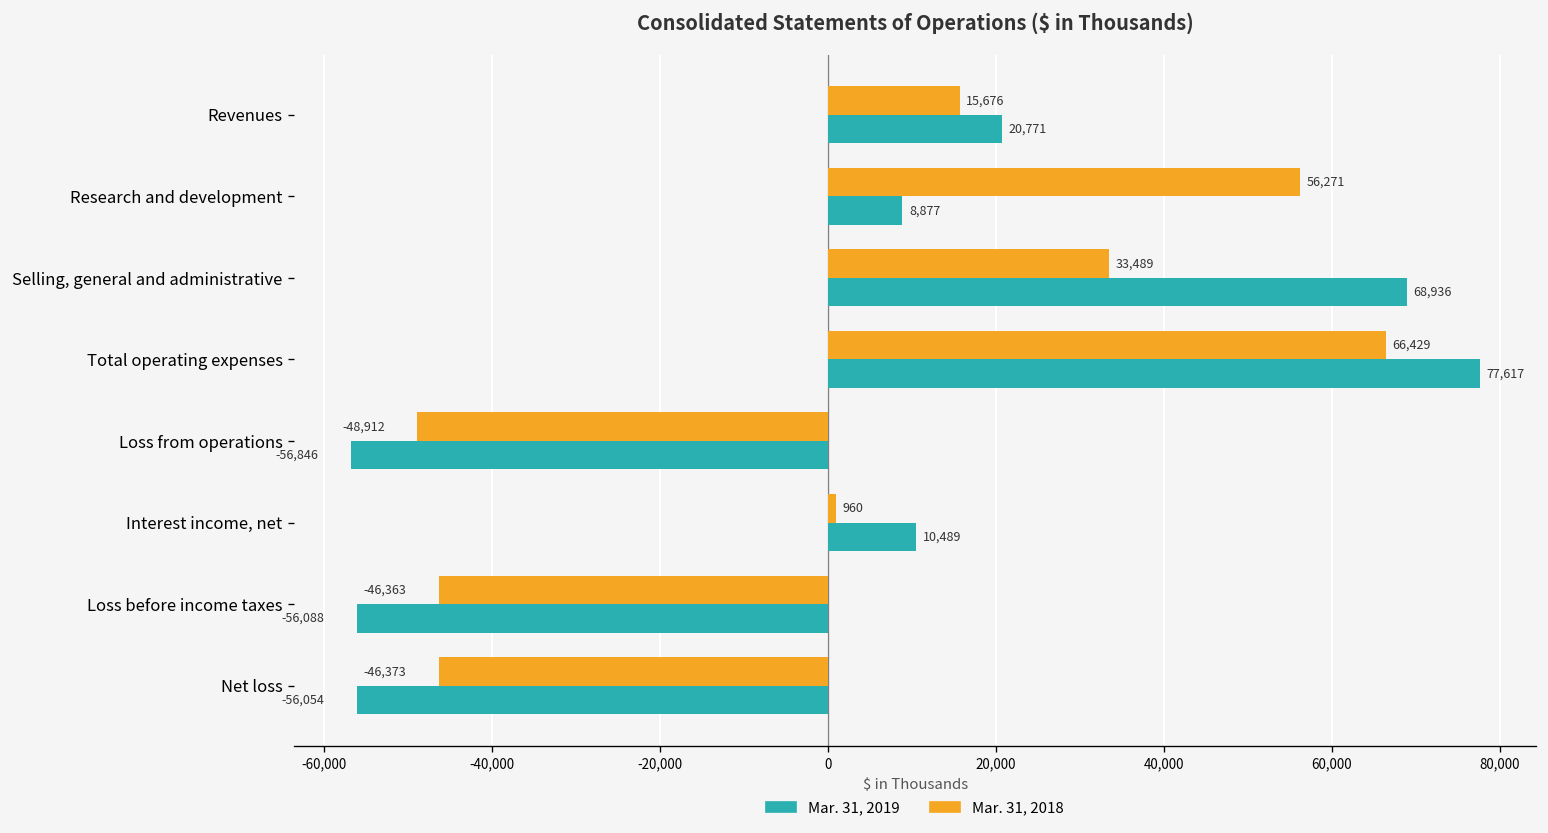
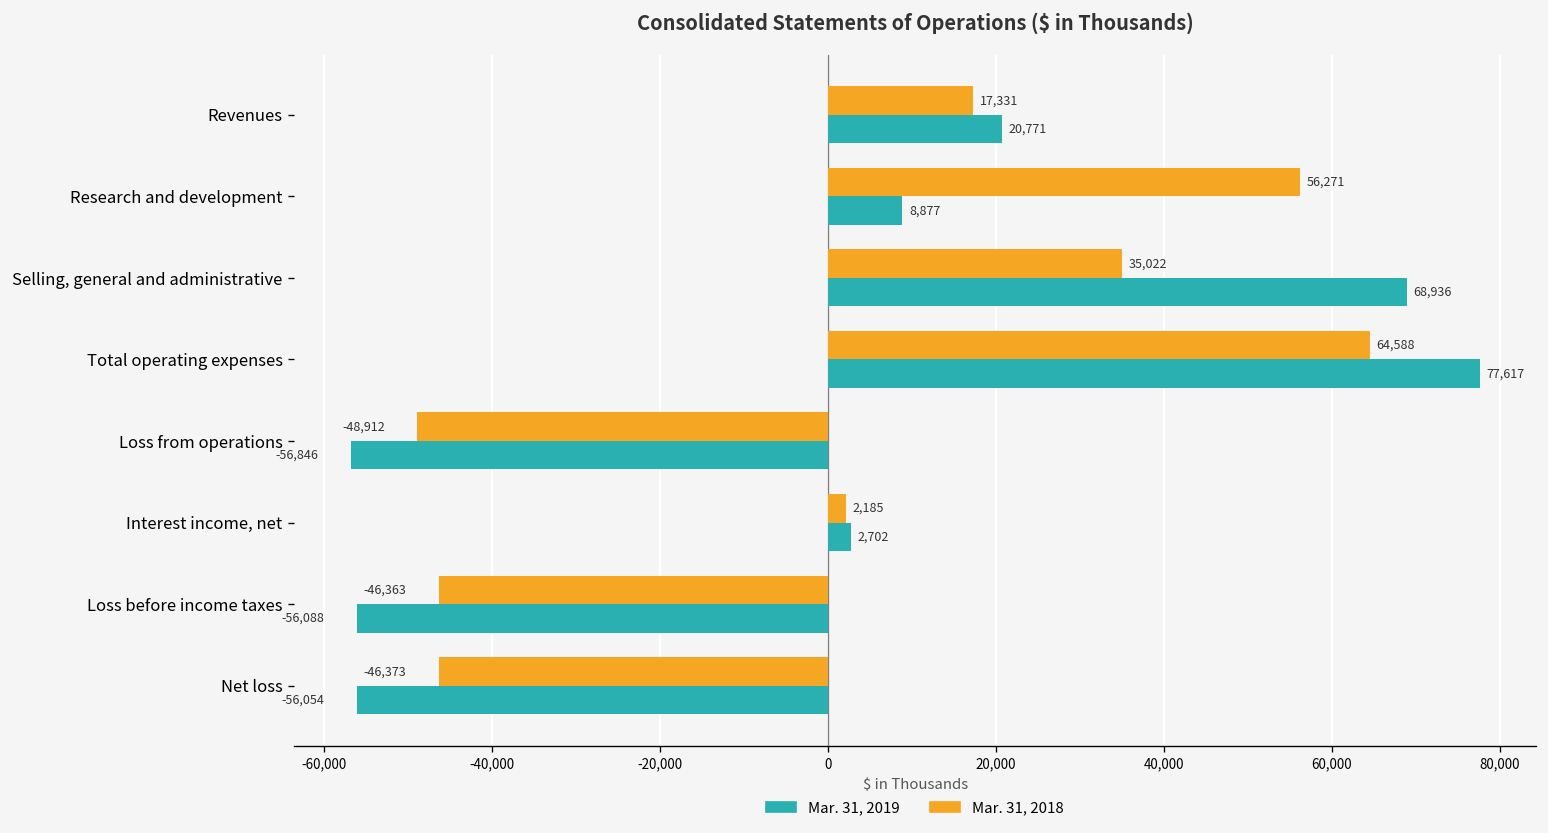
  {
    "Mar. 31, 2019": {
      "Revenues": "20,771",
      "Research and development": "8,877",
      "Selling, general and administrative": "68,936",
      "Total operating expenses": "77,617",
-     "Interest income, net": "10,489"
+     "Interest income, net": "2,702"
    },
    "Mar. 31, 2018": {
-     "Revenues": "15,676",
+     "Revenues": "17,331",
      "Research and development": "56,271",
-     "Selling, general and administrative": "33,489",
-     "Total operating expenses": "66,429",
-     "Interest income, net": "960"
+     "Selling, general and administrative": "35,022",
+     "Total operating expenses": "64,588",
+     "Interest income, net": "2,185"
    }
  }
